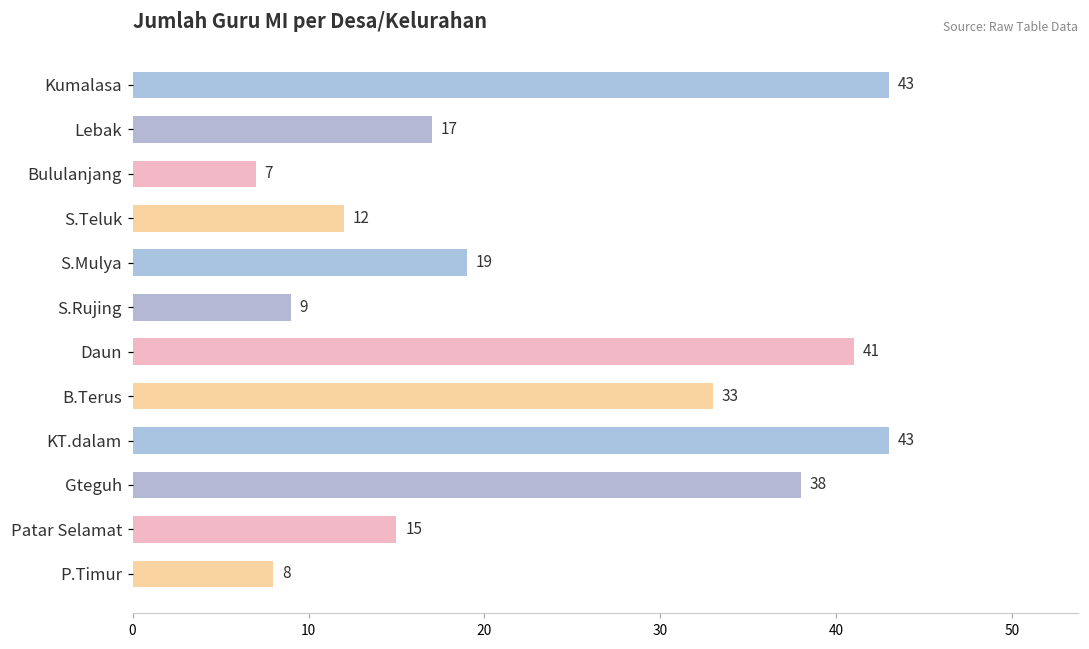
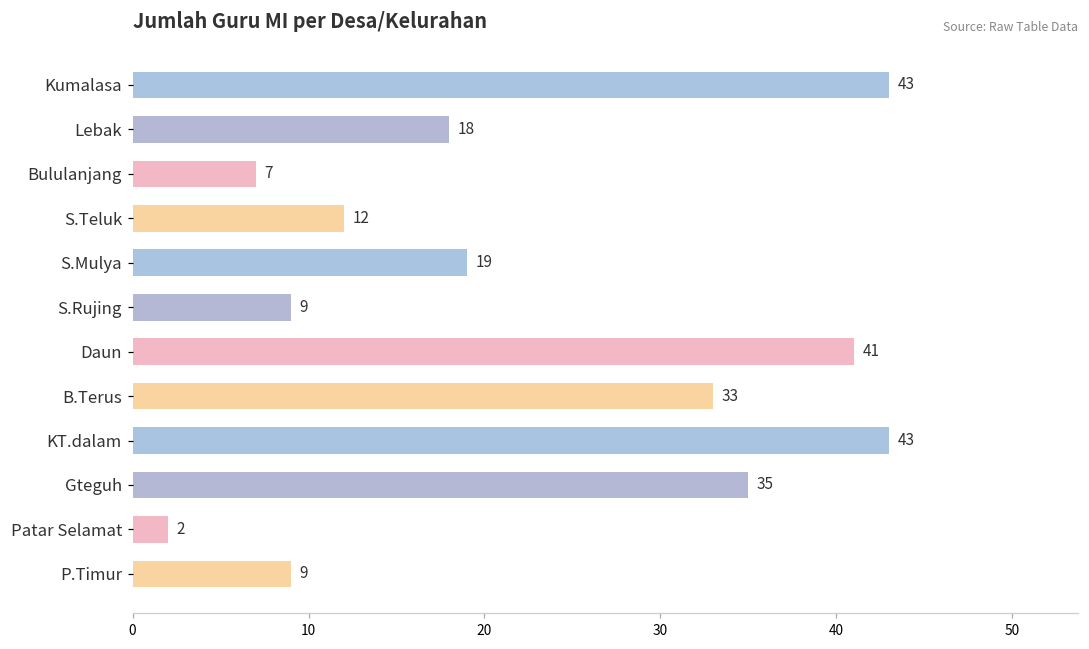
  {
    "Kumalasa": 43,
-   "Lebak": 17,
+   "Lebak": 18,
    "Bululanjang": 7,
    "S.Teluk": 12,
    "S.Mulya": 19,
    "S.Rujing": 9,
    "Daun": 41,
    "B.Terus": 33,
    "KT.dalam": 43,
-   "Gteguh": 38,
-   "Patar Selamat": 15,
-   "P.Timur": 8
+   "Gteguh": 35,
+   "Patar Selamat": 2,
+   "P.Timur": 9
  }
